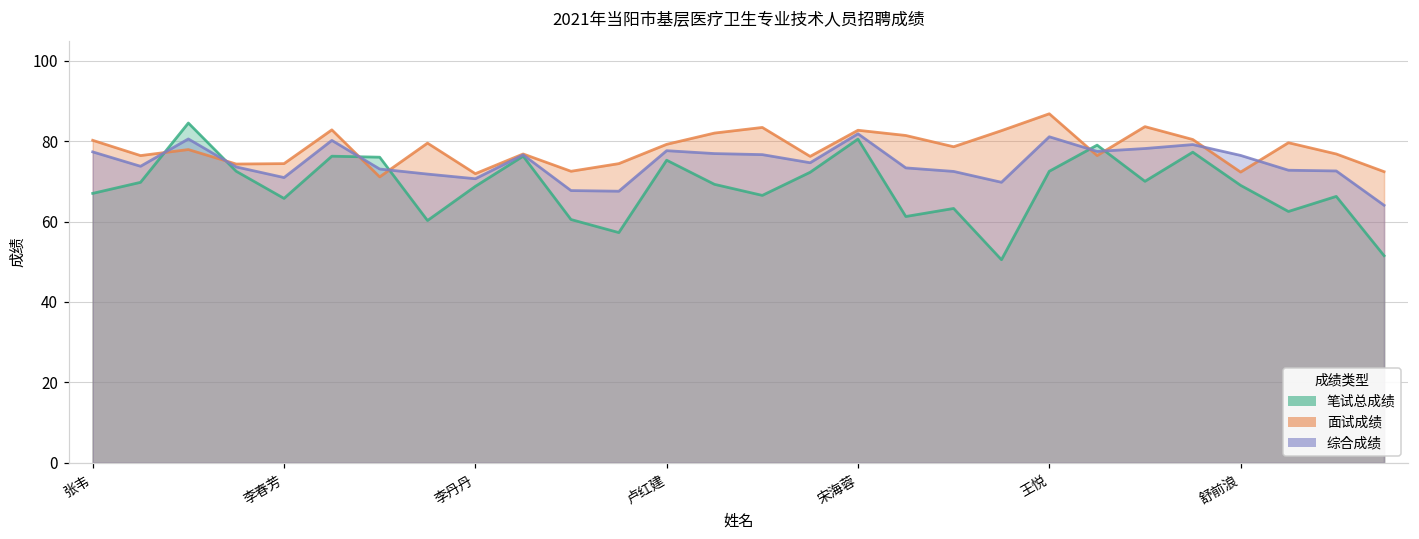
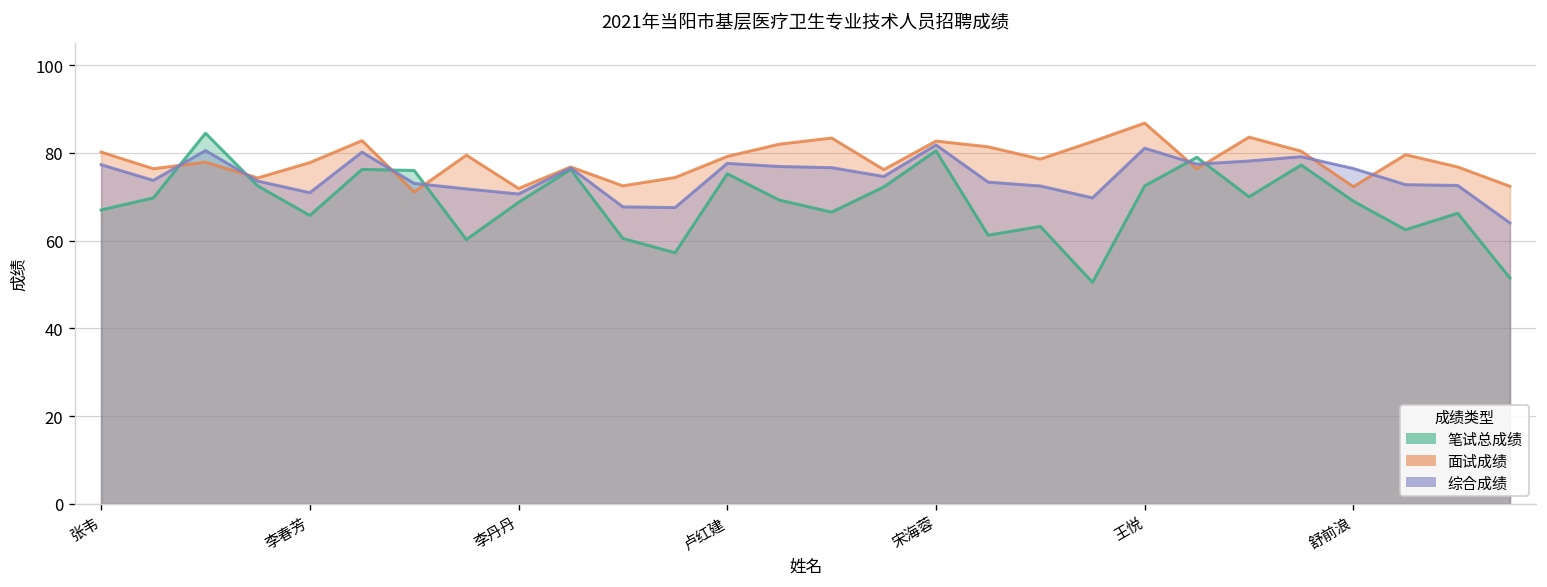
  {
    "面试成绩": {
      "张韦": 80,
-     "李春芳": 74,
+     "李春芳": 78,
      "李丹丹": 72,
      "卢红建": 79,
      "宋海蓉": 83,
      "王悦": 87,
      "舒前浪": 72
    }
  }
